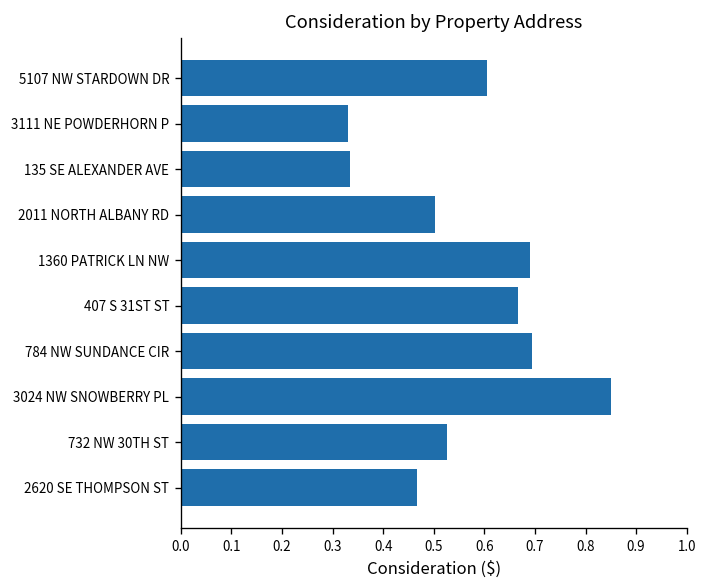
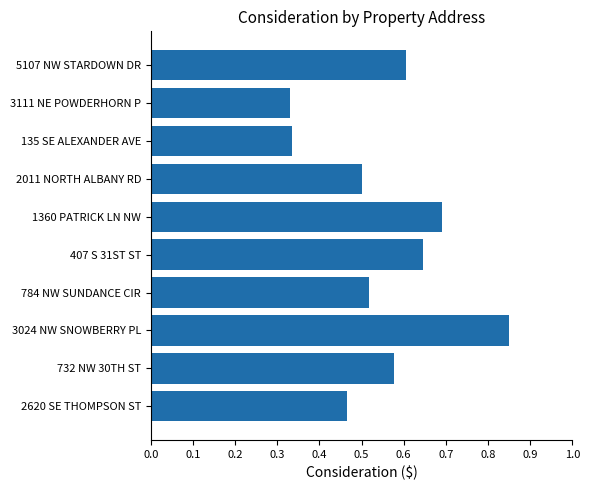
  {
    "5107 NW STARDOWN DR": 0.61,
    "3111 NE POWDERHORN P": 0.33,
    "135 SE ALEXANDER AVE": 0.33,
    "2011 NORTH ALBANY RD": 0.50,
    "1360 PATRICK LN NW": 0.69,
-   "407 S 31ST ST": 0.67,
-   "784 NW SUNDANCE CIR": 0.69,
+   "407 S 31ST ST": 0.65,
+   "784 NW SUNDANCE CIR": 0.52,
    "3024 NW SNOWBERRY PL": 0.85,
-   "732 NW 30TH ST": 0.53,
+   "732 NW 30TH ST": 0.58,
    "2620 SE THOMPSON ST": 0.47
  }
